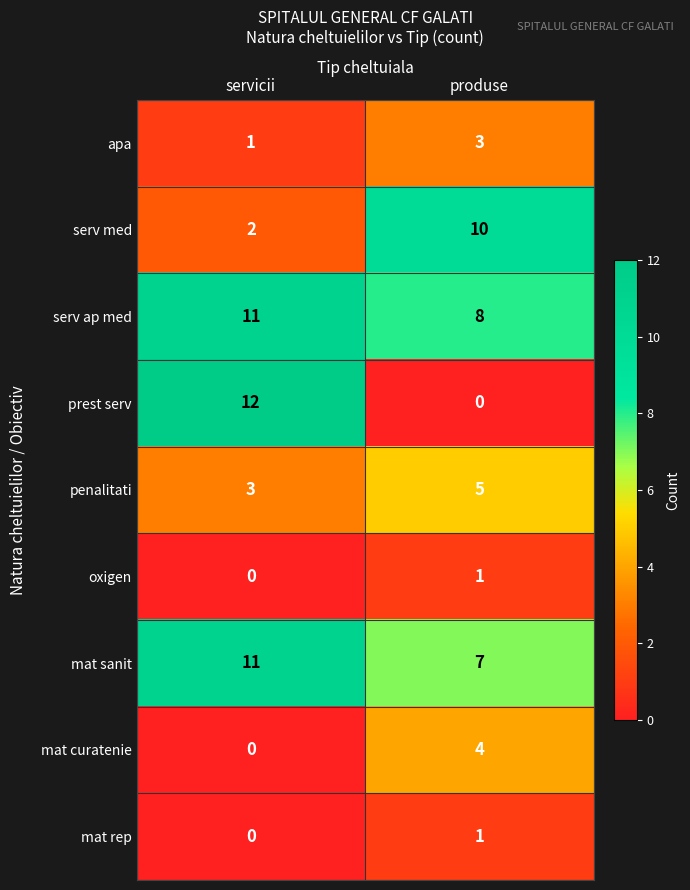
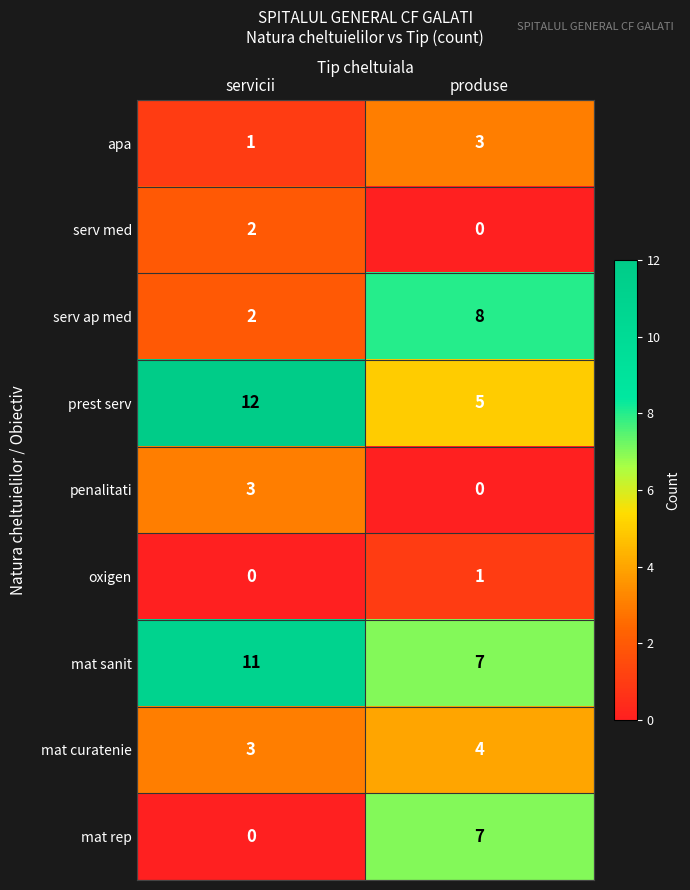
  {
    "apa": {
      "servicii": 1,
      "produse": 3
    },
    "serv med": {
      "servicii": 2,
-     "produse": 10
+     "produse": 0
    },
    "serv ap med": {
-     "servicii": 11,
+     "servicii": 2,
      "produse": 8
    },
    "prest serv": {
      "servicii": 12,
-     "produse": 0
+     "produse": 5
    },
    "penalitati": {
      "servicii": 3,
-     "produse": 5
+     "produse": 0
    },
    "oxigen": {
      "servicii": 0,
      "produse": 1
    },
    "mat sanit": {
      "servicii": 11,
      "produse": 7
    },
    "mat curatenie": {
-     "servicii": 0,
+     "servicii": 3,
      "produse": 4
    },
    "mat rep": {
      "servicii": 0,
-     "produse": 1
+     "produse": 7
    }
  }
